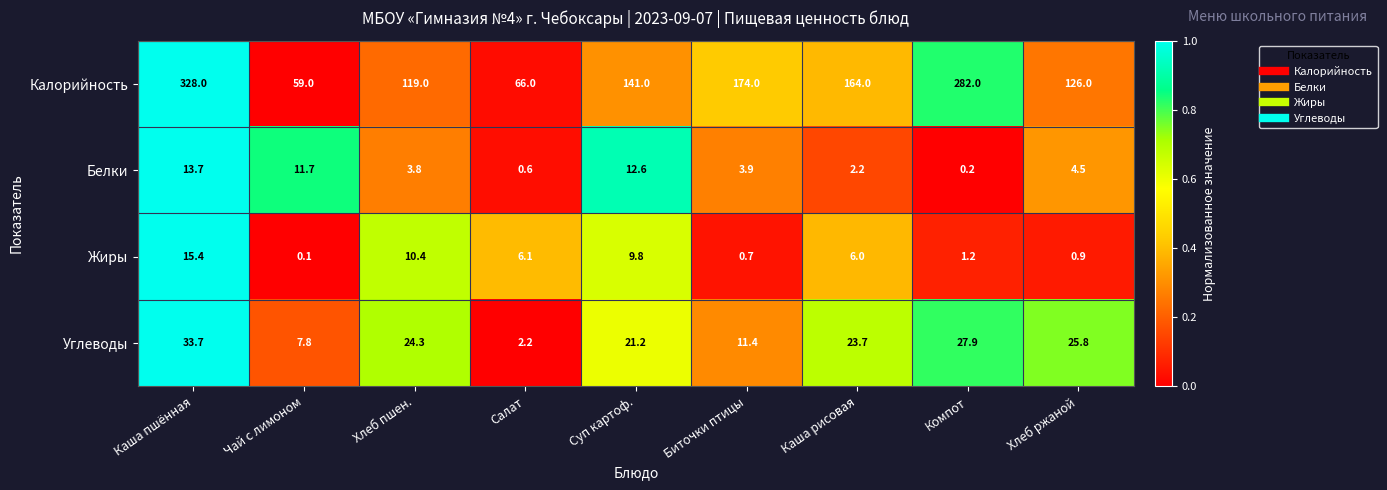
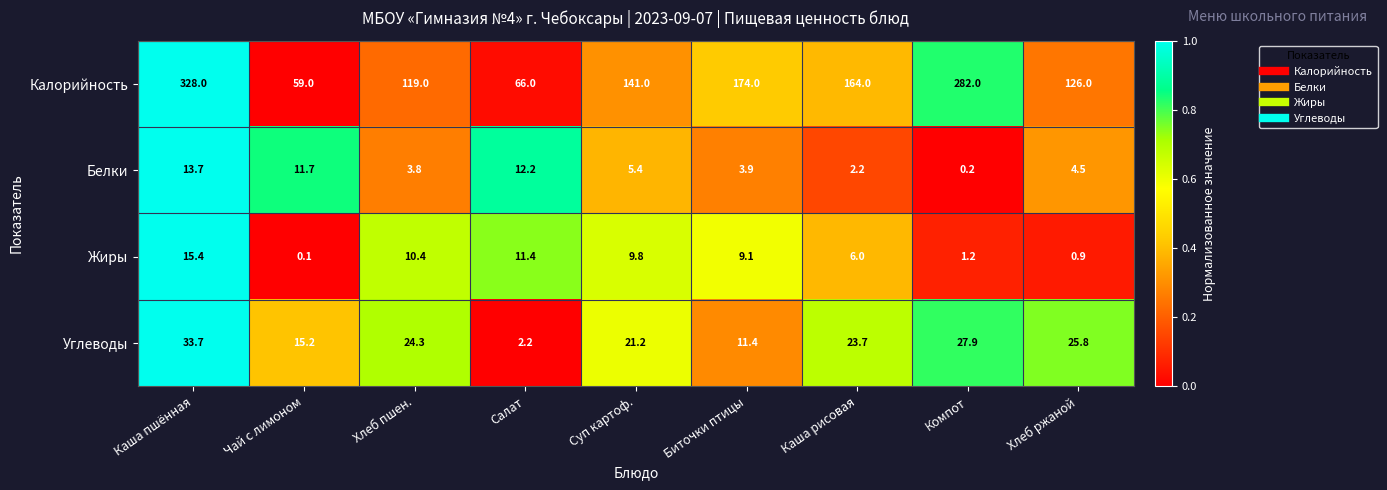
  {
    "Калорийность": {
      "Каша пшённая": 328.0,
      "Чай с лимоном": 59.0,
      "Хлеб пшен.": 119.0,
      "Салат": 66.0,
      "Суп картоф.": 141.0,
      "Биточки птицы": 174.0,
      "Каша рисовая": 164.0,
      "Компот": 282.0,
      "Хлеб ржаной": 126.0
    },
    "Белки": {
      "Каша пшённая": 13.7,
      "Чай с лимоном": 11.7,
      "Хлеб пшен.": 3.8,
-     "Салат": 0.6,
-     "Суп картоф.": 12.6,
+     "Салат": 12.2,
+     "Суп картоф.": 5.4,
      "Биточки птицы": 3.9,
      "Каша рисовая": 2.2,
      "Компот": 0.2,
      "Хлеб ржаной": 4.5
    },
    "Жиры": {
      "Каша пшённая": 15.4,
      "Чай с лимоном": 0.1,
      "Хлеб пшен.": 10.4,
-     "Салат": 6.1,
+     "Салат": 11.4,
      "Суп картоф.": 9.8,
-     "Биточки птицы": 0.7,
+     "Биточки птицы": 9.1,
      "Каша рисовая": 6.0,
      "Компот": 1.2,
      "Хлеб ржаной": 0.9
    },
    "Углеводы": {
      "Каша пшённая": 33.7,
-     "Чай с лимоном": 7.8,
+     "Чай с лимоном": 15.2,
      "Хлеб пшен.": 24.3,
      "Салат": 2.2,
      "Суп картоф.": 21.2,
      "Биточки птицы": 11.4,
      "Каша рисовая": 23.7,
      "Компот": 27.9,
      "Хлеб ржаной": 25.8
    }
  }
